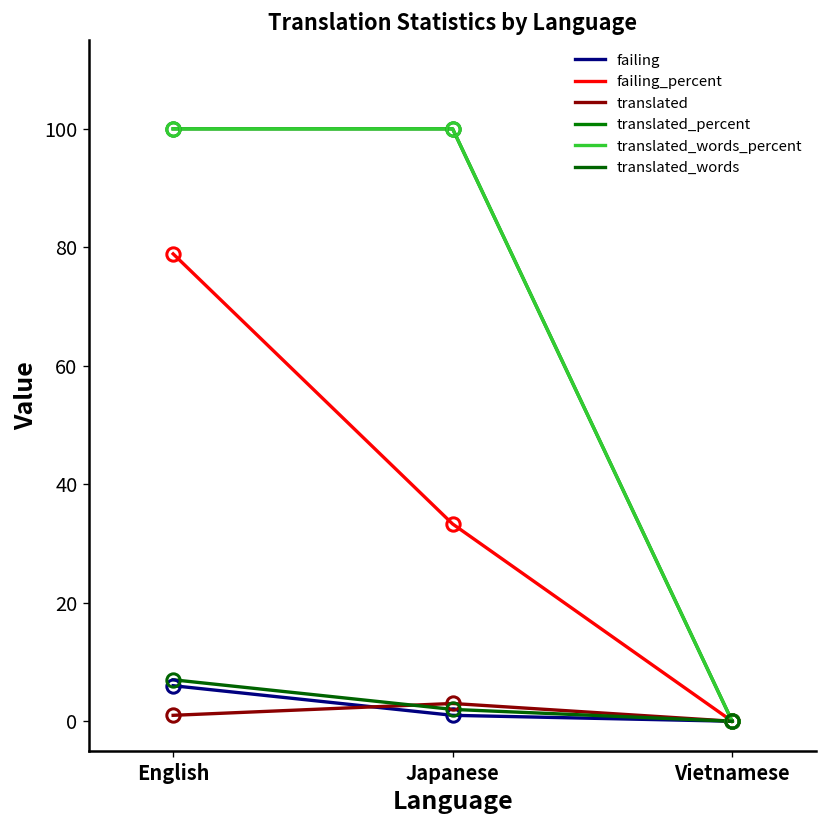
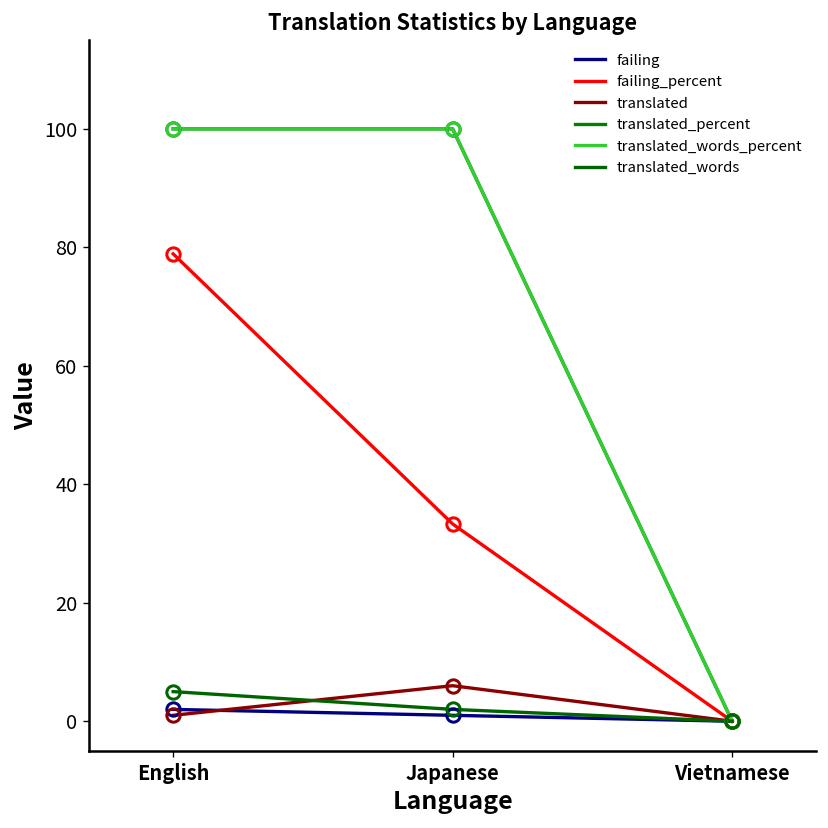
  {
    "failing": {
-     "English": 6,
+     "English": 2,
      "Japanese": 1
    },
    "failing_percent": {
      "English": 79,
      "Japanese": 33
    },
    "translated": {
      "English": 1,
-     "Japanese": 3
+     "Japanese": 6
    },
    "translated_words_percent": {
      "English": 100,
      "Japanese": 100
    },
    "translated_words": {
-     "English": 7,
+     "English": 5,
      "Japanese": 2
    }
  }
